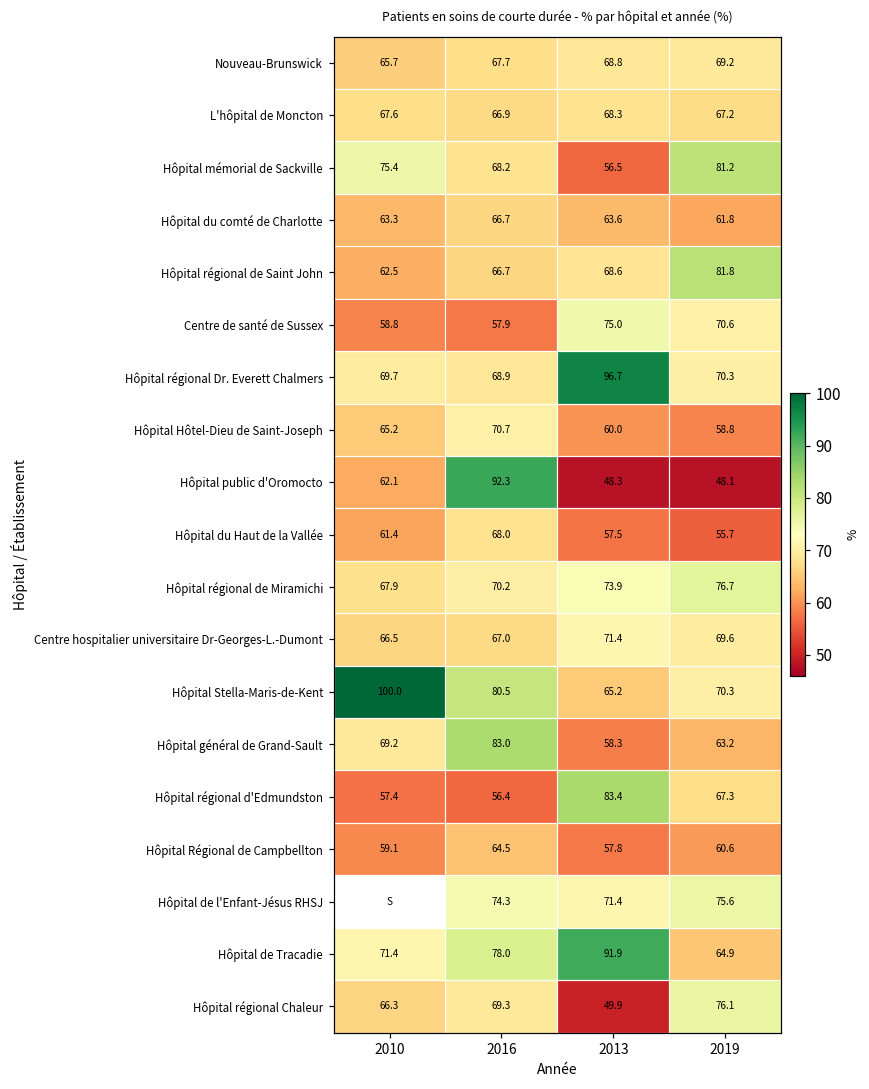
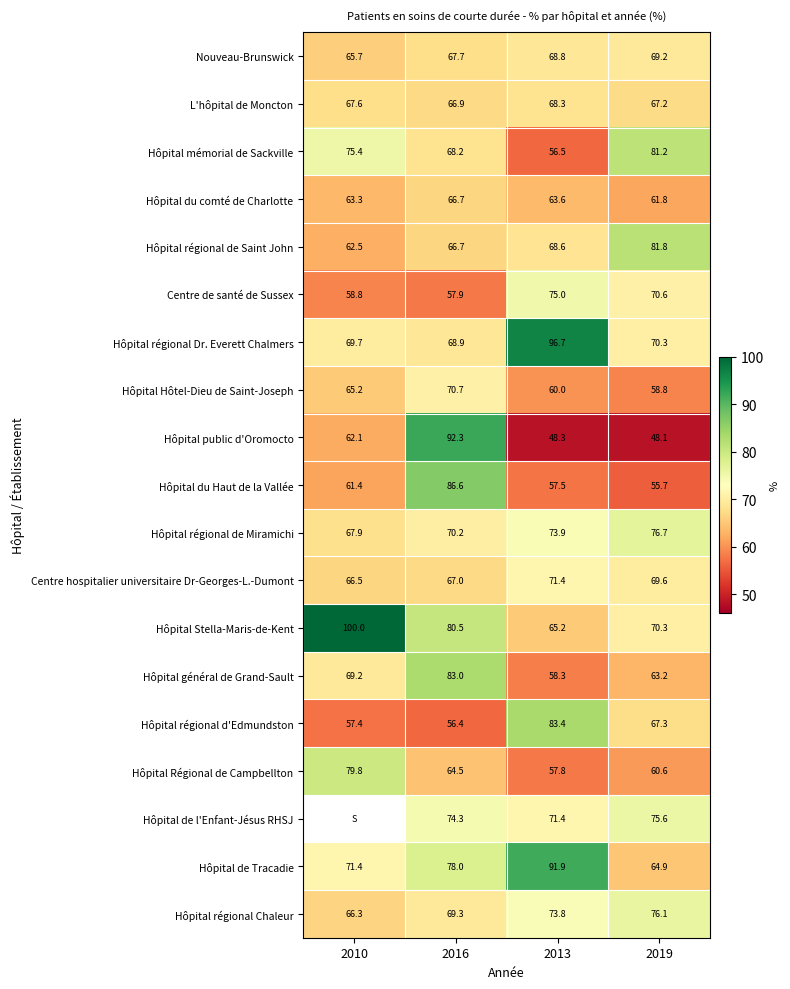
  {
    "Nouveau-Brunswick": {
      "2010": 65.7,
      "2016": 67.7,
      "2013": 68.8,
      "2019": 69.2
    },
    "L'hôpital de Moncton": {
      "2010": 67.6,
      "2016": 66.9,
      "2013": 68.3,
      "2019": 67.2
    },
    "Hôpital mémorial de Sackville": {
      "2010": 75.4,
      "2016": 68.2,
      "2013": 56.5,
      "2019": 81.2
    },
    "Hôpital du comté de Charlotte": {
      "2010": 63.3,
      "2016": 66.7,
      "2013": 63.6,
      "2019": 61.8
    },
    "Hôpital régional de Saint John": {
      "2010": 62.5,
      "2016": 66.7,
      "2013": 68.6,
      "2019": 81.8
    },
    "Centre de santé de Sussex": {
      "2010": 58.8,
      "2016": 57.9,
      "2013": 75.0,
      "2019": 70.6
    },
    "Hôpital régional Dr. Everett Chalmers": {
      "2010": 69.7,
      "2016": 68.9,
      "2013": 96.7,
      "2019": 70.3
    },
    "Hôpital Hôtel-Dieu de Saint-Joseph": {
      "2010": 65.2,
      "2016": 70.7,
      "2013": 60.0,
      "2019": 58.8
    },
    "Hôpital public d'Oromocto": {
      "2010": 62.1,
      "2016": 92.3,
      "2013": 48.3,
      "2019": 48.1
    },
    "Hôpital du Haut de la Vallée": {
      "2010": 61.4,
-     "2016": 68.0,
+     "2016": 86.6,
      "2013": 57.5,
      "2019": 55.7
    },
    "Hôpital régional de Miramichi": {
      "2010": 67.9,
      "2016": 70.2,
      "2013": 73.9,
      "2019": 76.7
    },
    "Centre hospitalier universitaire Dr-Georges-L.-Dumont": {
      "2010": 66.5,
      "2016": 67.0,
      "2013": 71.4,
      "2019": 69.6
    },
    "Hôpital Stella-Maris-de-Kent": {
      "2010": 100.0,
      "2016": 80.5,
      "2013": 65.2,
      "2019": 70.3
    },
    "Hôpital général de Grand-Sault": {
      "2010": 69.2,
      "2016": 83.0,
      "2013": 58.3,
      "2019": 63.2
    },
    "Hôpital régional d'Edmundston": {
      "2010": 57.4,
      "2016": 56.4,
      "2013": 83.4,
      "2019": 67.3
    },
    "Hôpital Régional de Campbellton": {
-     "2010": 59.1,
+     "2010": 79.8,
      "2016": 64.5,
      "2013": 57.8,
      "2019": 60.6
    },
    "Hôpital de l'Enfant-Jésus RHSJ": {
      "2016": 74.3,
      "2013": 71.4,
      "2019": 75.6
    },
    "Hôpital de Tracadie": {
      "2010": 71.4,
      "2016": 78.0,
      "2013": 91.9,
      "2019": 64.9
    },
    "Hôpital régional Chaleur": {
      "2010": 66.3,
      "2016": 69.3,
-     "2013": 49.9,
+     "2013": 73.8,
      "2019": 76.1
    }
  }
